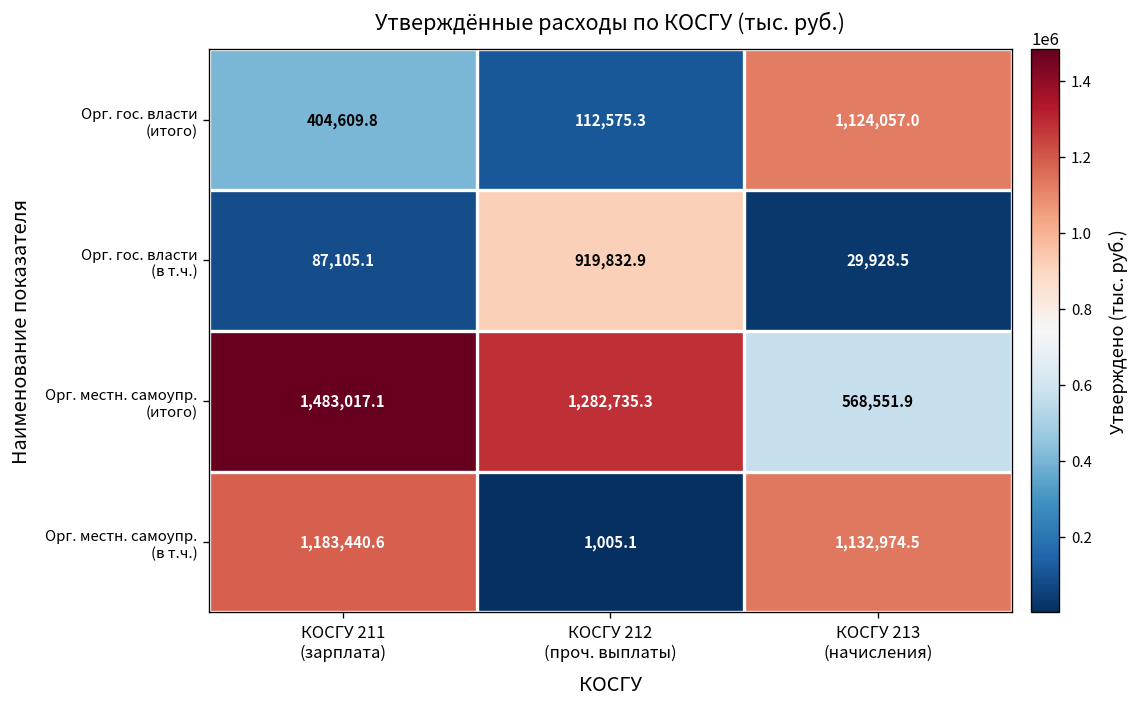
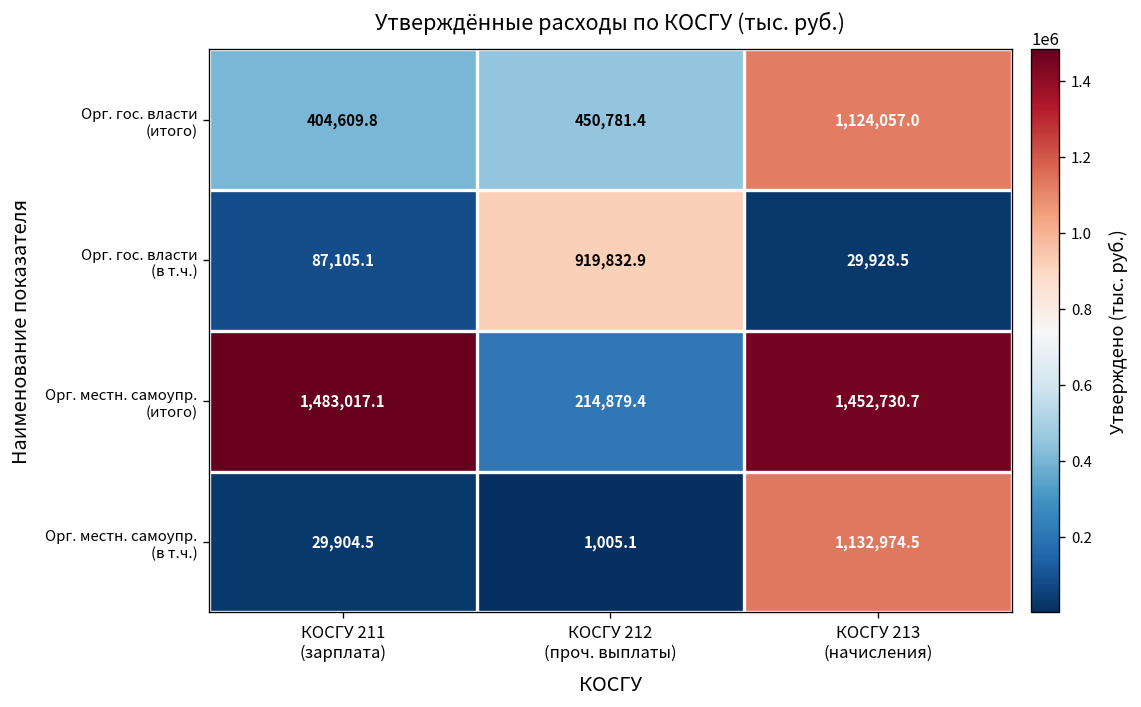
  {
    "Орг. гос. власти (итого)": {
      "КОСГУ 211 (зарплата)": "404,609.8",
-     "КОСГУ 212 (проч. выплаты)": "112,575.3",
+     "КОСГУ 212 (проч. выплаты)": "450,781.4",
      "КОСГУ 213 (начисления)": "1,124,057.0"
    },
    "Орг. гос. власти (в т.ч.)": {
      "КОСГУ 211 (зарплата)": "87,105.1",
      "КОСГУ 212 (проч. выплаты)": "919,832.9",
      "КОСГУ 213 (начисления)": "29,928.5"
    },
    "Орг. местн. самоупр. (итого)": {
      "КОСГУ 211 (зарплата)": "1,483,017.1",
-     "КОСГУ 212 (проч. выплаты)": "1,282,735.3",
-     "КОСГУ 213 (начисления)": "568,551.9"
+     "КОСГУ 212 (проч. выплаты)": "214,879.4",
+     "КОСГУ 213 (начисления)": "1,452,730.7"
    },
    "Орг. местн. самоупр. (в т.ч.)": {
-     "КОСГУ 211 (зарплата)": "1,183,440.6",
+     "КОСГУ 211 (зарплата)": "29,904.5",
      "КОСГУ 212 (проч. выплаты)": "1,005.1",
      "КОСГУ 213 (начисления)": "1,132,974.5"
    }
  }
